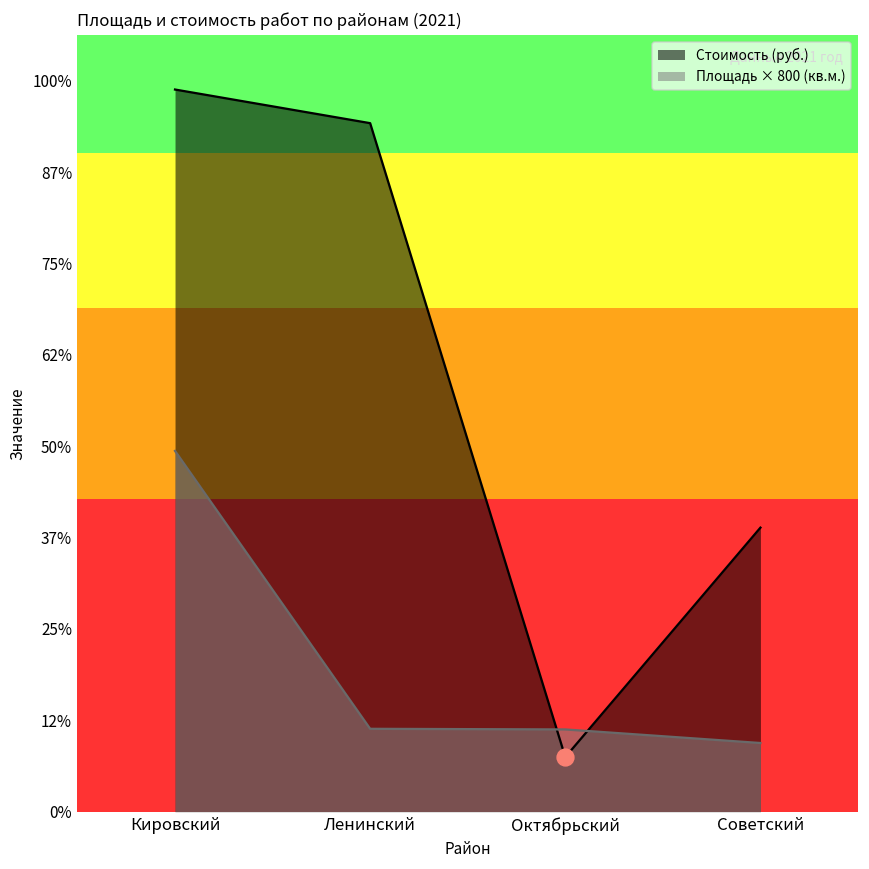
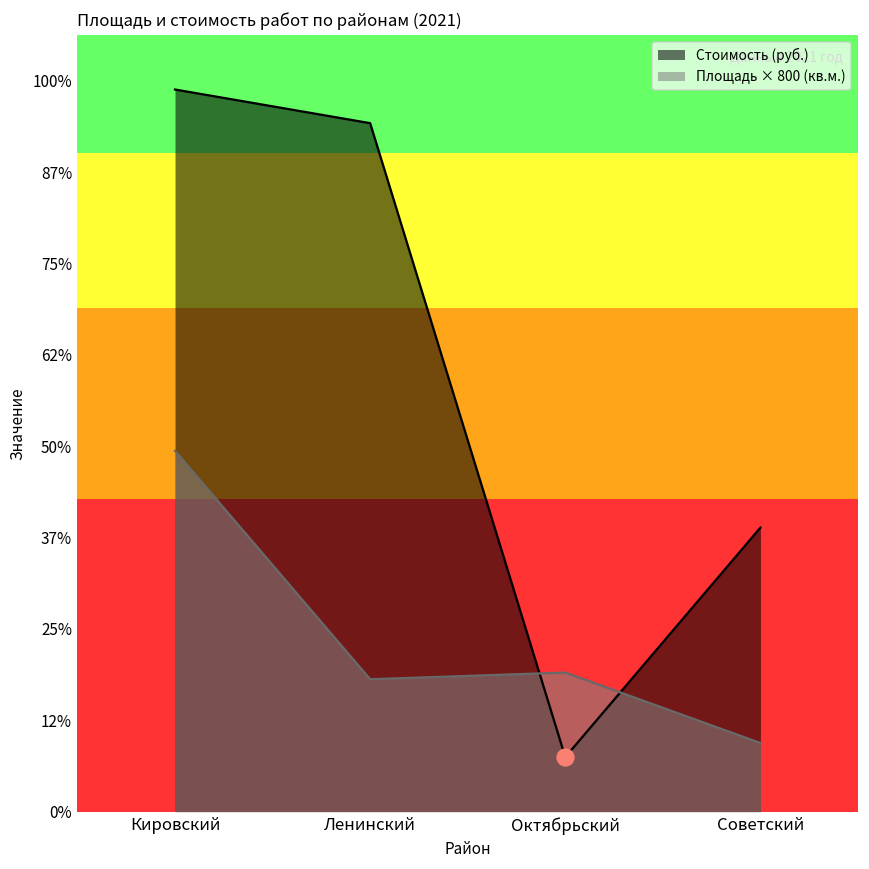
  {
    "Стоимость (руб.)": {
      "Кировский": "99%",
      "Ленинский": "94%",
      "Советский": "39%"
    },
    "Площадь × 800 (кв.м.)": {
      "Кировский": "49%",
-     "Ленинский": "11%",
-     "Октябрьский": "11%",
+     "Ленинский": "18%",
+     "Октябрьский": "19%",
      "Советский": "9%"
    }
  }
